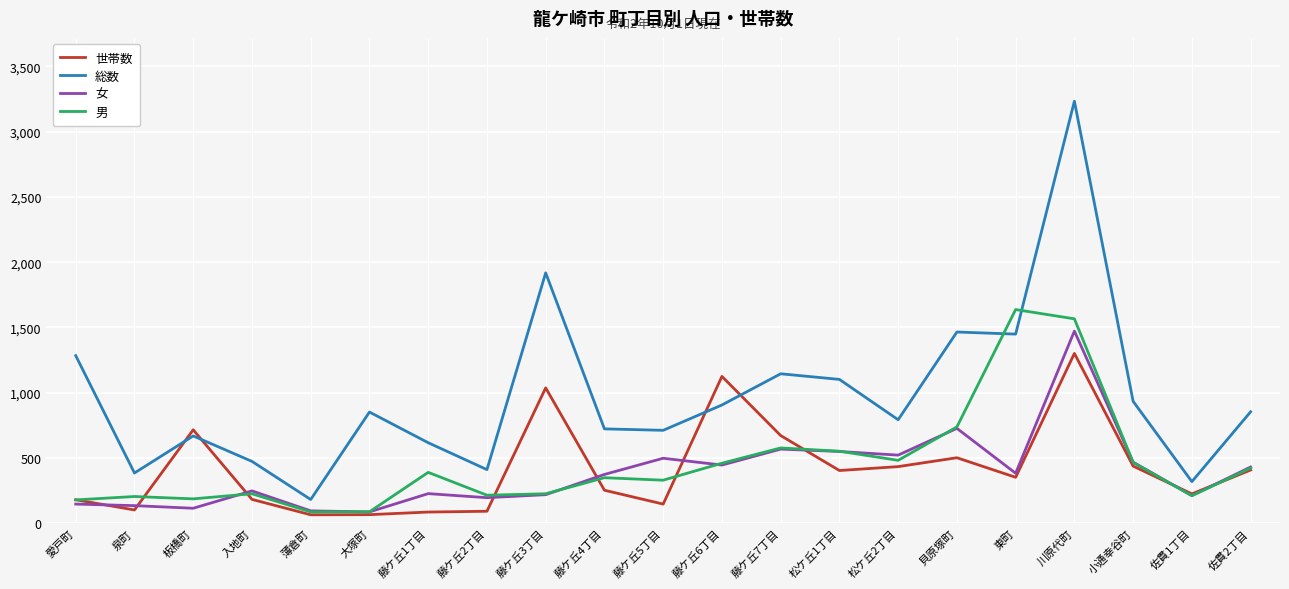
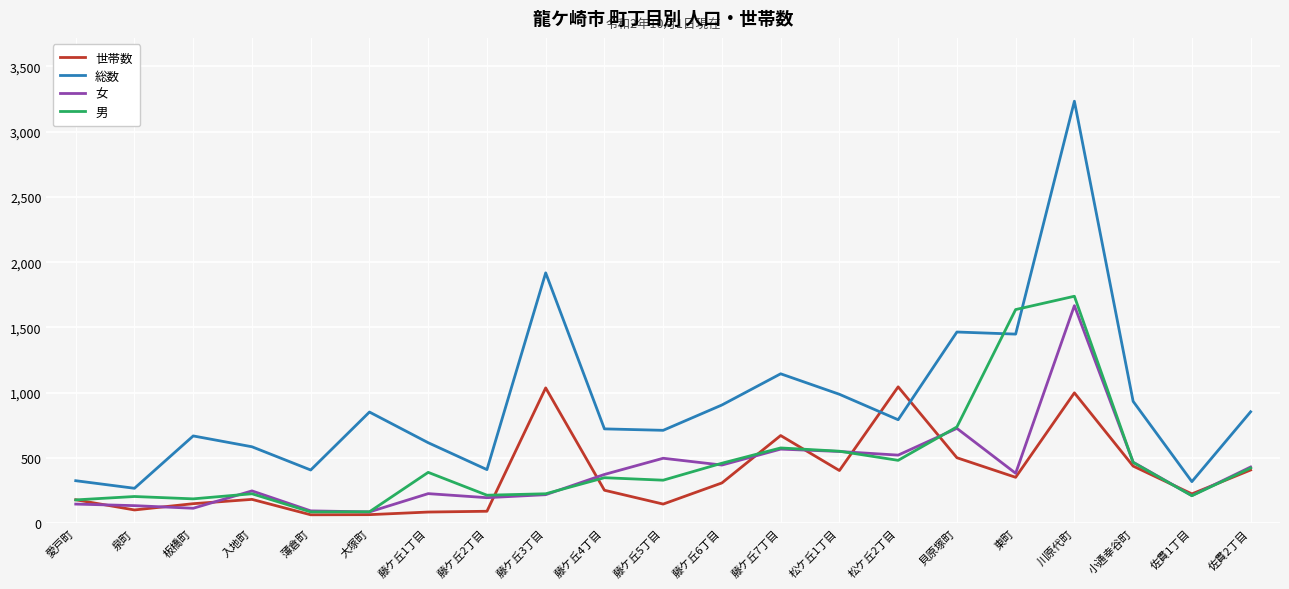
  {
    "世帯数": {
      "泉町": "100",
-     "板橋町": "720",
+     "板橋町": "150",
      "入地町": "180",
      "薄倉町": "70",
      "大塚町": "70",
      "藤ケ丘1丁目": "90",
      "藤ケ丘2丁目": "90",
      "藤ケ丘3丁目": "1,040",
      "藤ケ丘4丁目": "250",
      "藤ケ丘5丁目": "150",
-     "藤ケ丘6丁目": "1,130",
+     "藤ケ丘6丁目": "310",
      "藤ケ丘7丁目": "670",
      "松ケ丘1丁目": "400",
-     "松ケ丘2丁目": "430",
+     "松ケ丘2丁目": "1,050",
      "貝原塚町": "500",
      "東町": "350",
-     "川原代町": "1,300",
+     "川原代町": "1,000",
      "小通幸谷町": "440"
    },
    "総数": {
-     "愛戸町": "1,280",
-     "泉町": "390",
+     "愛戸町": "330",
+     "泉町": "270",
      "板橋町": "670",
-     "入地町": "470",
-     "薄倉町": "180",
+     "入地町": "590",
+     "薄倉町": "410",
      "大塚町": "850",
      "藤ケ丘1丁目": "620",
      "藤ケ丘2丁目": "410",
      "藤ケ丘3丁目": "1,920",
      "藤ケ丘4丁目": "720",
      "藤ケ丘5丁目": "710",
      "藤ケ丘6丁目": "910",
      "藤ケ丘7丁目": "1,150",
-     "松ケ丘1丁目": "1,100",
+     "松ケ丘1丁目": "990",
      "松ケ丘2丁目": "790",
      "貝原塚町": "1,470",
      "東町": "1,450",
      "川原代町": "3,230",
      "小通幸谷町": "930",
      "佐貫1丁目": "320",
      "佐貫2丁目": "850"
    },
    "女": {
      "愛戸町": "150",
      "泉町": "140",
      "板橋町": "120",
      "入地町": "250",
      "藤ケ丘1丁目": "230",
      "藤ケ丘4丁目": "370",
      "藤ケ丘5丁目": "500",
      "松ケ丘2丁目": "520",
      "東町": "380",
-     "川原代町": "1,470"
+     "川原代町": "1,670"
    },
    "男": {
      "泉町": "210",
      "板橋町": "190",
      "入地町": "230",
      "藤ケ丘1丁目": "390",
      "藤ケ丘4丁目": "350",
      "藤ケ丘5丁目": "330",
      "松ケ丘2丁目": "480",
      "東町": "1,640",
-     "川原代町": "1,570"
+     "川原代町": "1,740"
    }
  }
